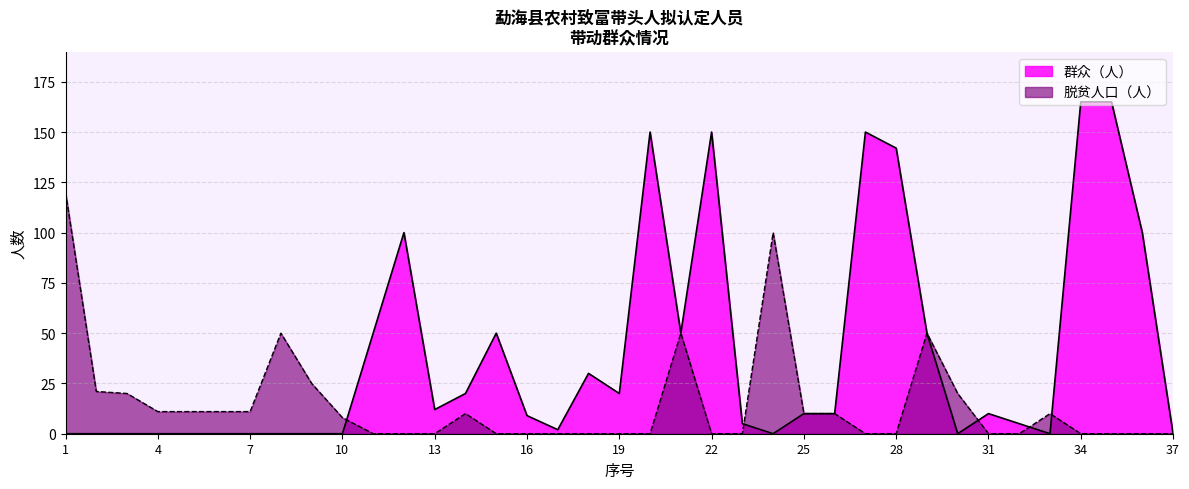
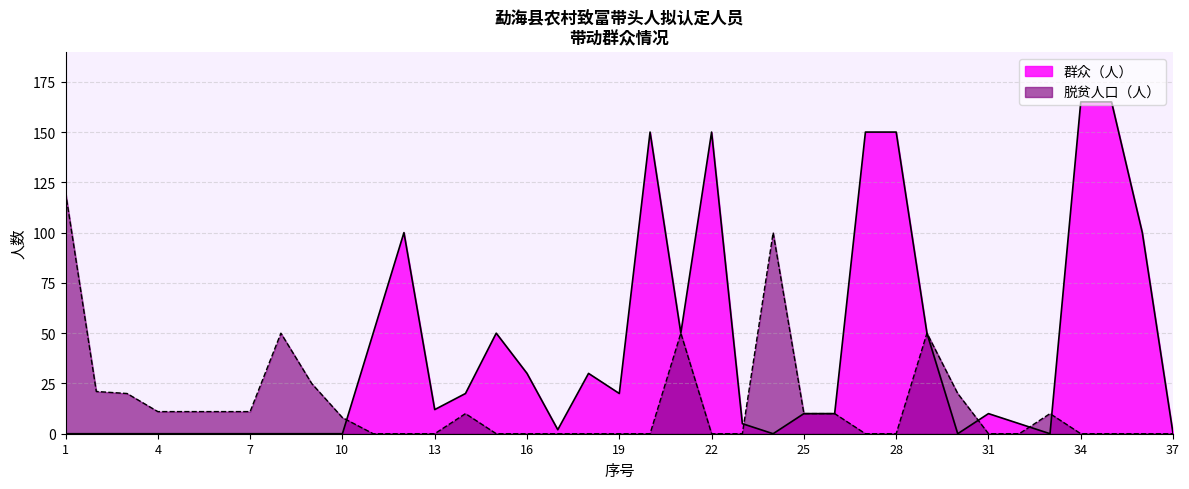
  {
    "群众（人）": {
      "1": 0,
      "4": 0,
      "7": 0,
      "10": 0,
      "13": 12,
-     "16": 9,
+     "16": 30,
      "19": 20,
      "22": 150,
-     "28": 142,
+     "28": 150,
      "31": 10
    },
    "脱贫人口（人）": {
      "1": 120,
      "4": 11,
      "7": 11,
      "10": 8,
      "13": 0,
      "16": 0,
      "19": 0,
      "22": 0,
      "28": 0,
      "31": 0,
      "34": 0
    }
  }
